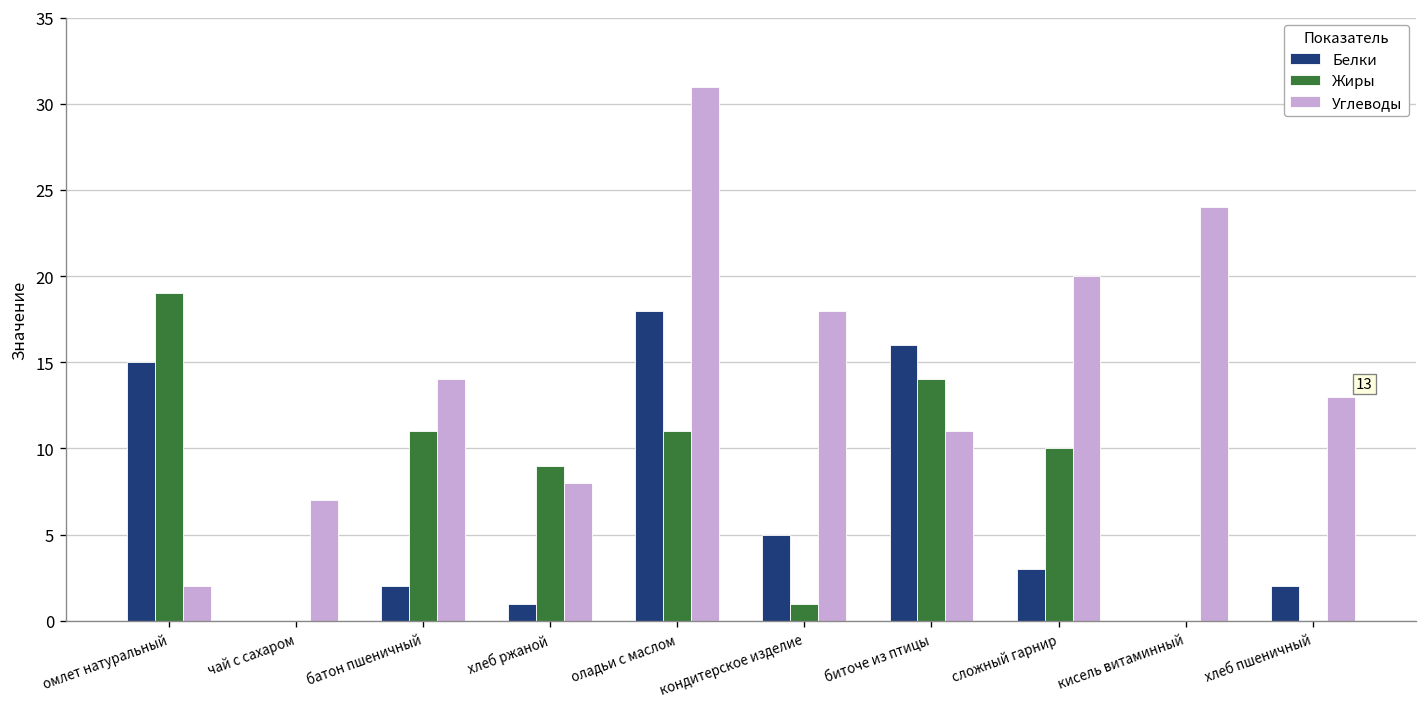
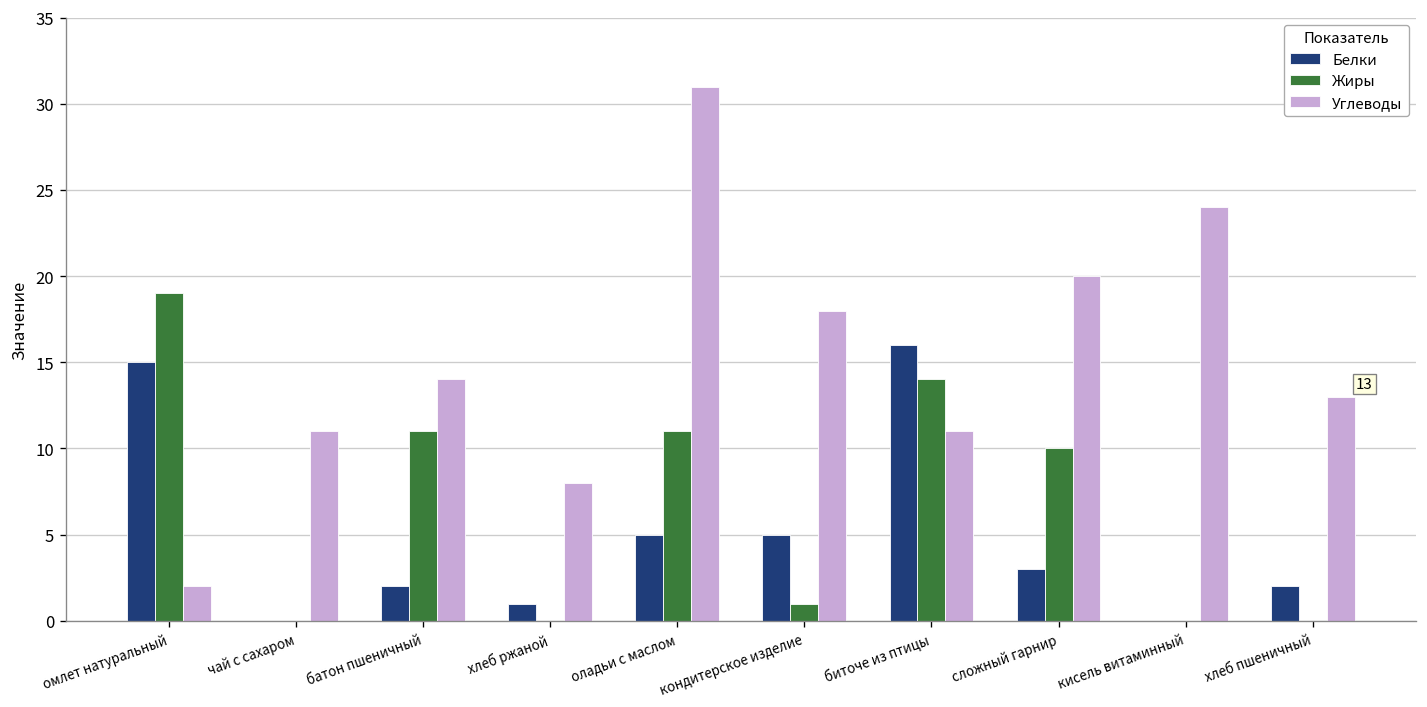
  {
    "Белки": {
      "омлет натуральный": 15,
      "чай с сахаром": 0,
      "батон пшеничный": 2,
      "хлеб ржаной": 1,
-     "оладьи с маслом": 18,
+     "оладьи с маслом": 5,
      "кондитерское изделие": 5,
      "биточе из птицы": 16,
      "сложный гарнир": 3,
      "кисель витаминный": 0,
      "хлеб пшеничный": 2
    },
    "Жиры": {
      "омлет натуральный": 19,
      "чай с сахаром": 0,
      "батон пшеничный": 11,
-     "хлеб ржаной": 9,
+     "хлеб ржаной": 0,
      "оладьи с маслом": 11,
      "кондитерское изделие": 1,
      "биточе из птицы": 14,
      "сложный гарнир": 10,
      "кисель витаминный": 0,
      "хлеб пшеничный": 0
    },
    "Углеводы": {
      "омлет натуральный": 2,
-     "чай с сахаром": 7,
+     "чай с сахаром": 11,
      "батон пшеничный": 14,
      "хлеб ржаной": 8,
      "оладьи с маслом": 31,
      "кондитерское изделие": 18,
      "биточе из птицы": 11,
      "сложный гарнир": 20,
      "кисель витаминный": 24
    }
  }
